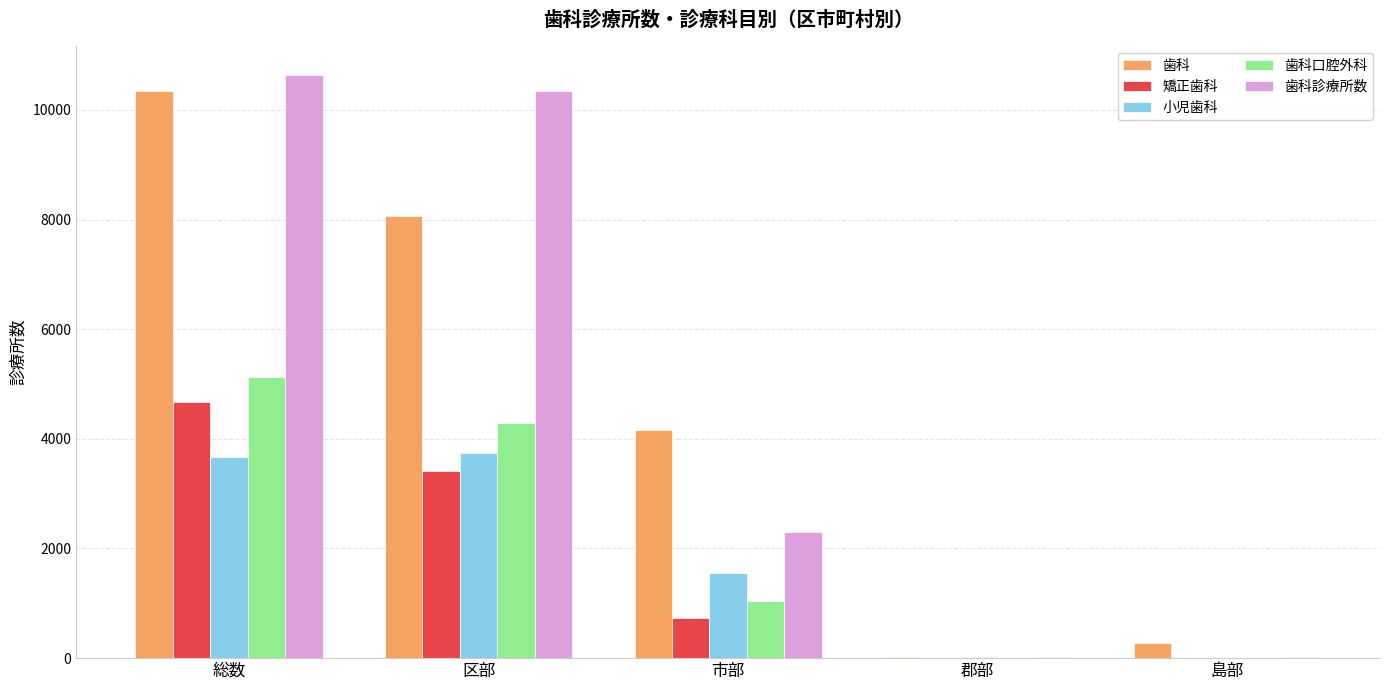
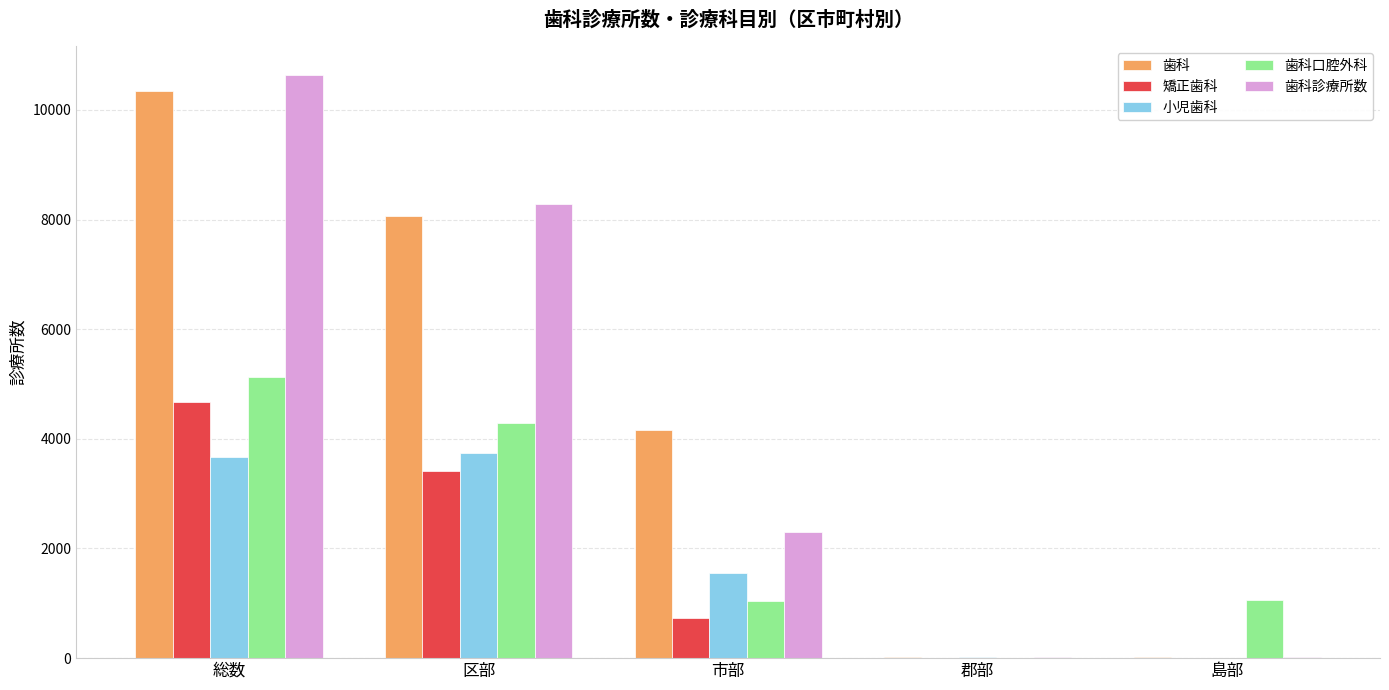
  {
    "歯科": {
      "総数": 10300,
      "区部": 8100,
      "市部": 4200,
-     "島部": 300
+     "島部": 0
    },
    "矯正歯科": {
      "総数": 4700,
      "区部": 3400,
      "市部": 700
    },
    "小児歯科": {
      "総数": 3700,
      "区部": 3700,
      "市部": 1600
    },
    "歯科口腔外科": {
      "総数": 5100,
      "区部": 4300,
      "市部": 1000,
-     "島部": 0
+     "島部": 1100
    },
    "歯科診療所数": {
      "総数": 10600,
-     "区部": 10300,
+     "区部": 8300,
      "市部": 2300
    }
  }
